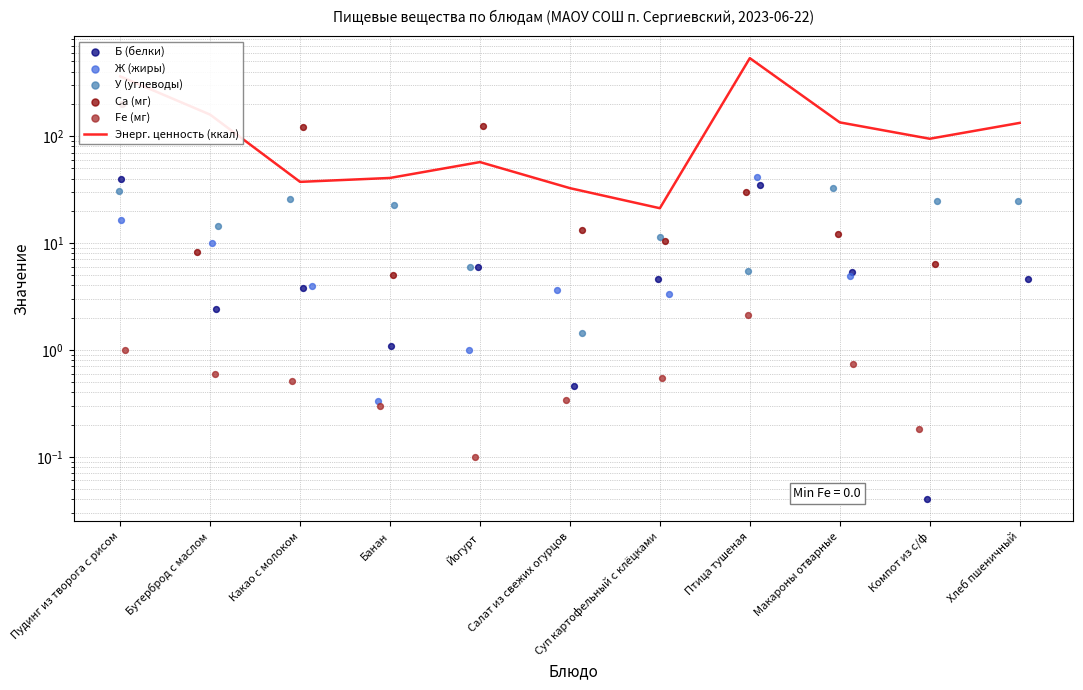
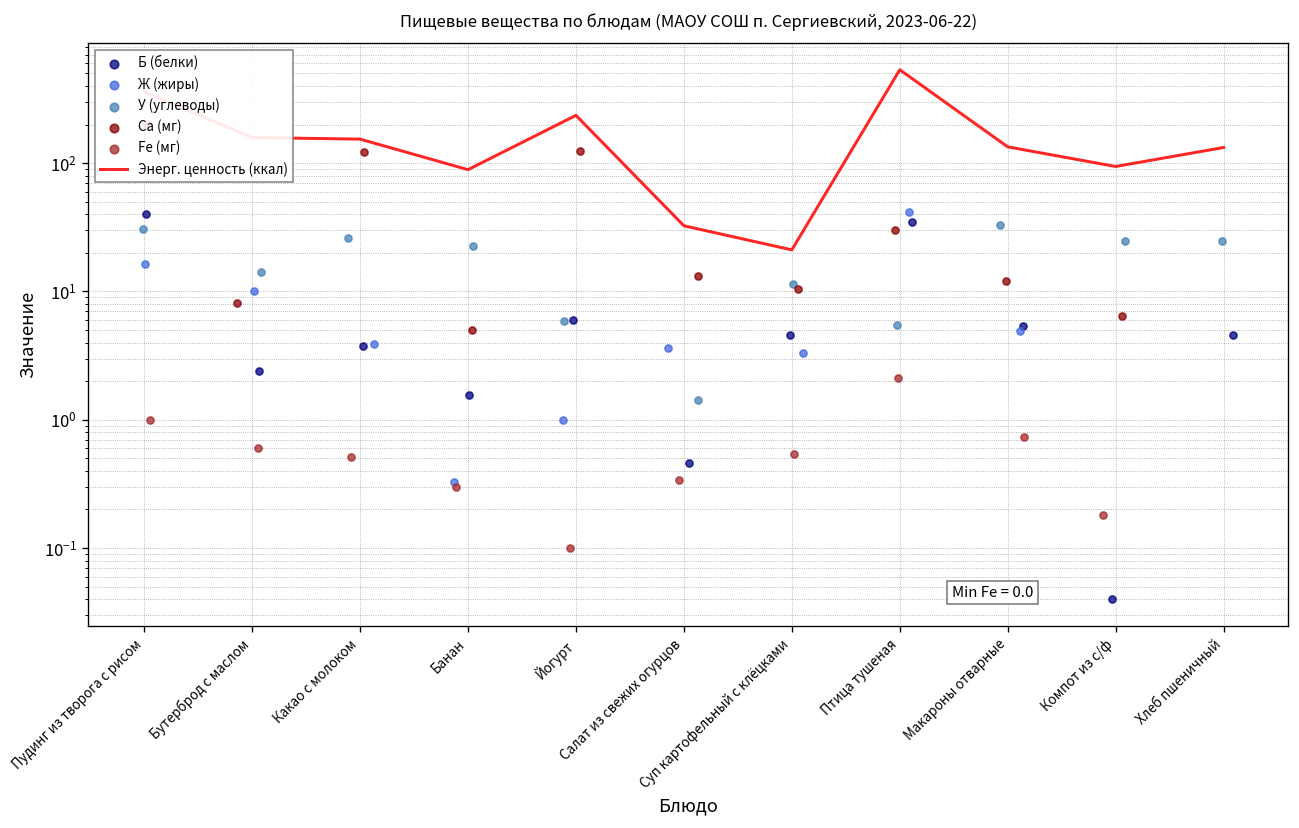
  {
    "Энерг. ценность (ккал)": {
-     "Какао с молоком": 37,
-     "Банан": 41,
-     "Йогурт": 60,
+     "Какао с молоком": 150,
+     "Банан": 90,
+     "Йогурт": 240,
      "Салат из свежих огурцов": 33,
      "Суп картофельный с клёцками": 21,
      "Птица тушеная": 500,
      "Макароны отварные": 130,
      "Компот из с/ф": 90,
      "Хлеб пшеничный": 130
    },
    "Б (белки)": {
-     "Банан": 1.1
+     "Банан": 1.6
    }
  }
